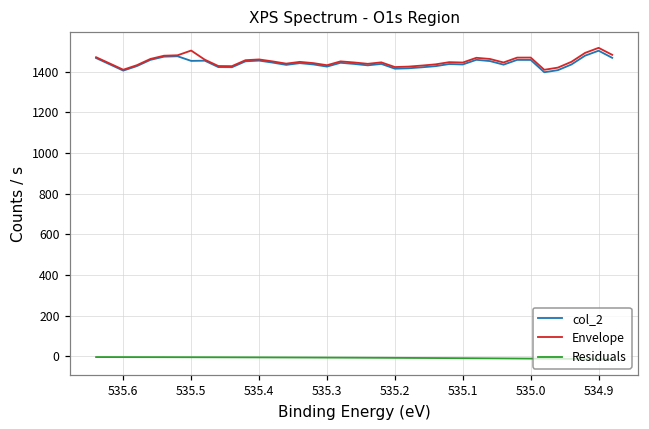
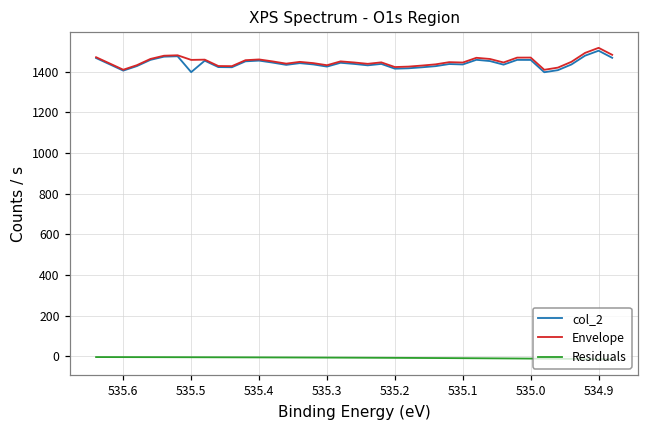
  {
    "col_2": {
-     "535.5": 1450,
+     "535.5": 1400,
      "534.9": 1500
    },
    "Envelope": {
-     "535.5": 1500,
+     "535.5": 1460,
      "534.9": 1520
    },
    "Residuals": {
      "535.6": 0,
      "535.5": 0,
      "535.4": -10,
      "535.3": -10,
      "535.2": -10,
      "535.1": -10,
      "535.0": -10
    }
  }
